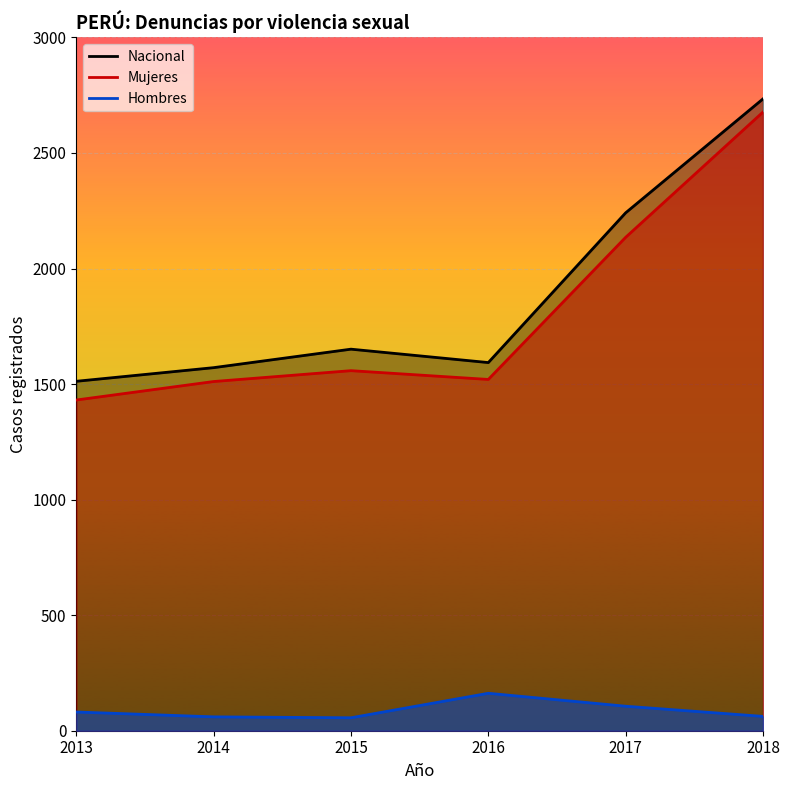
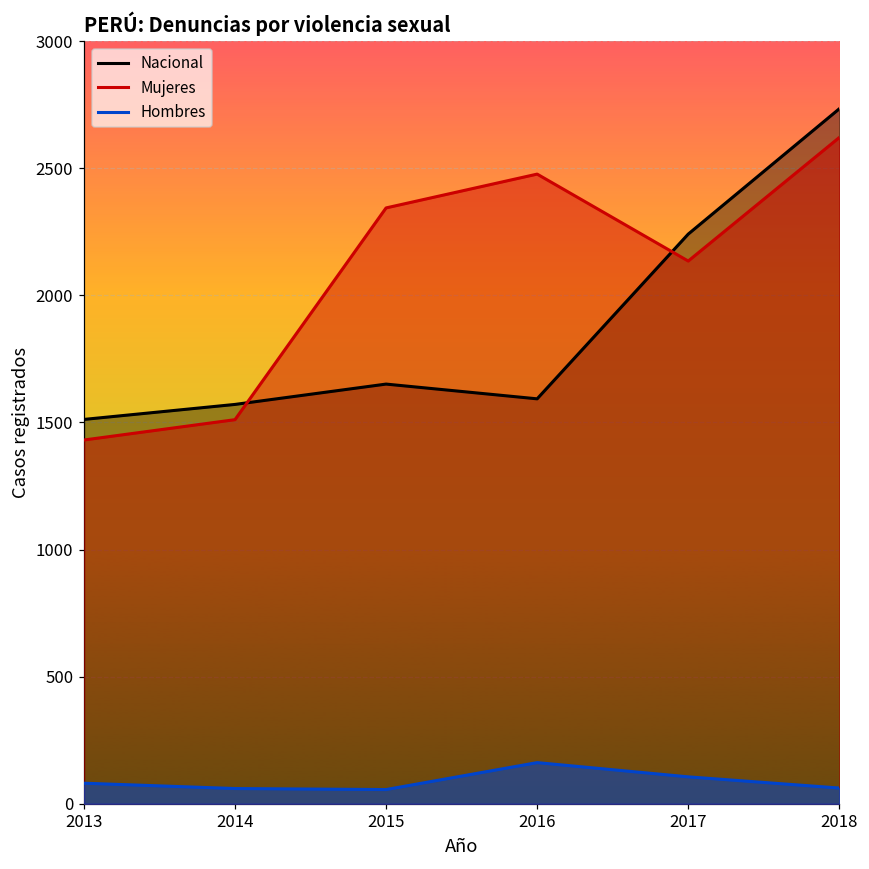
  {
    "Nacional": {
      "2013": 1510,
      "2014": 1570,
      "2015": 1650,
      "2016": 1590,
      "2017": 2240,
      "2018": 2730
    },
    "Mujeres": {
      "2013": 1430,
      "2014": 1510,
-     "2015": 1560,
-     "2016": 1520,
+     "2015": 2340,
+     "2016": 2480,
      "2017": 2140,
-     "2018": 2680
+     "2018": 2620
    },
    "Hombres": {
      "2013": 80,
      "2014": 60,
      "2015": 60,
      "2016": 160,
      "2017": 110,
      "2018": 60
    }
  }
